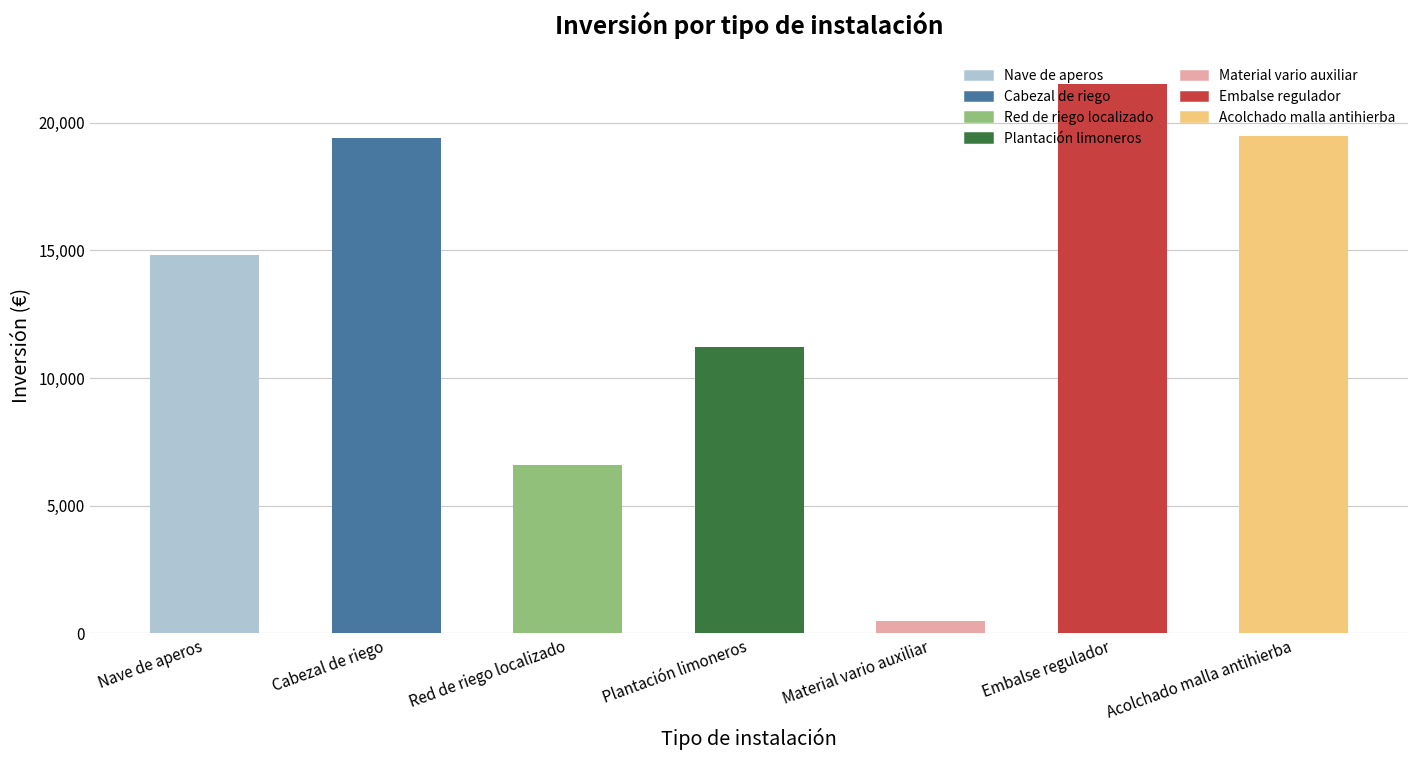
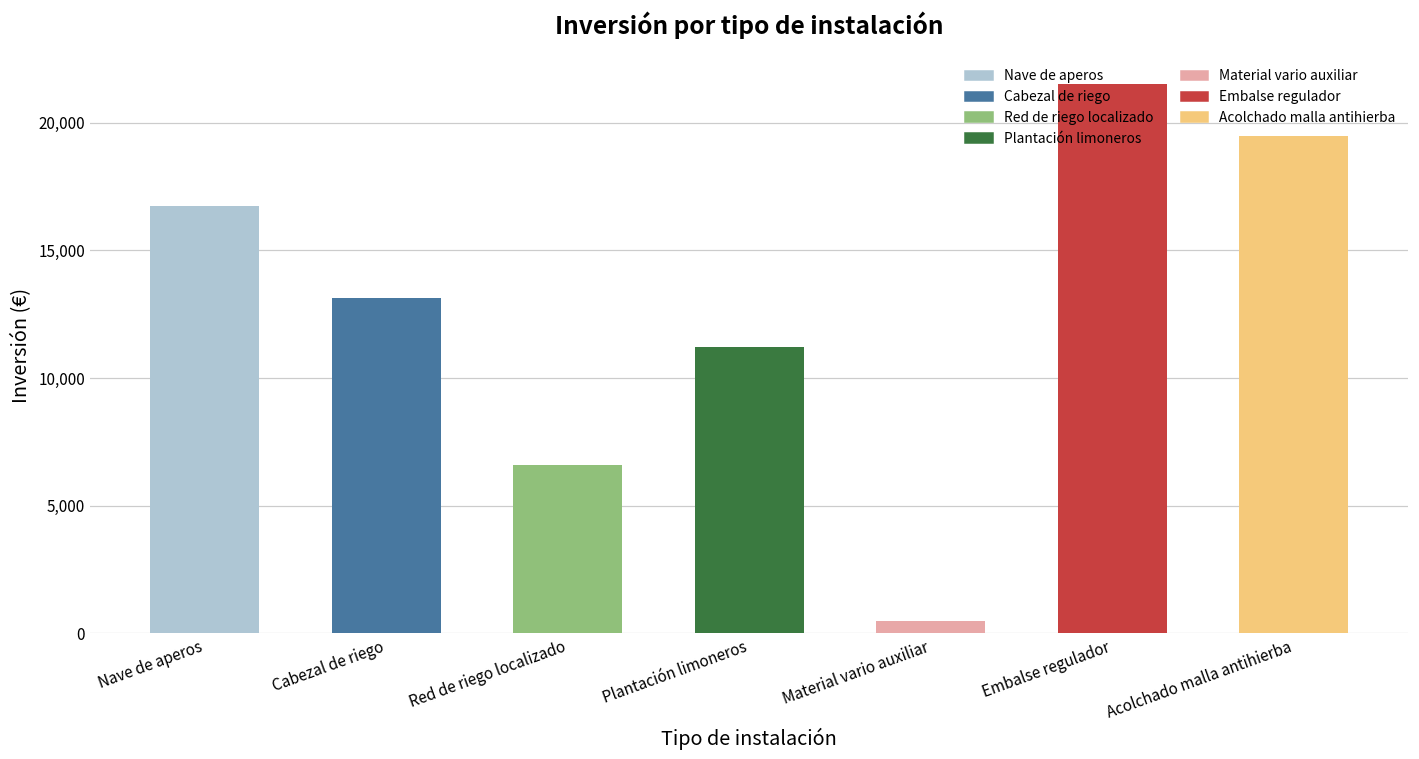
  {
-   "Nave de aperos": "14,800",
-   "Cabezal de riego": "19,400",
+   "Nave de aperos": "16,700",
+   "Cabezal de riego": "13,100",
    "Red de riego localizado": "6,600",
    "Plantación limoneros": "11,200",
    "Material vario auxiliar": "500",
    "Embalse regulador": "21,500",
    "Acolchado malla antihierba": "19,500"
  }
